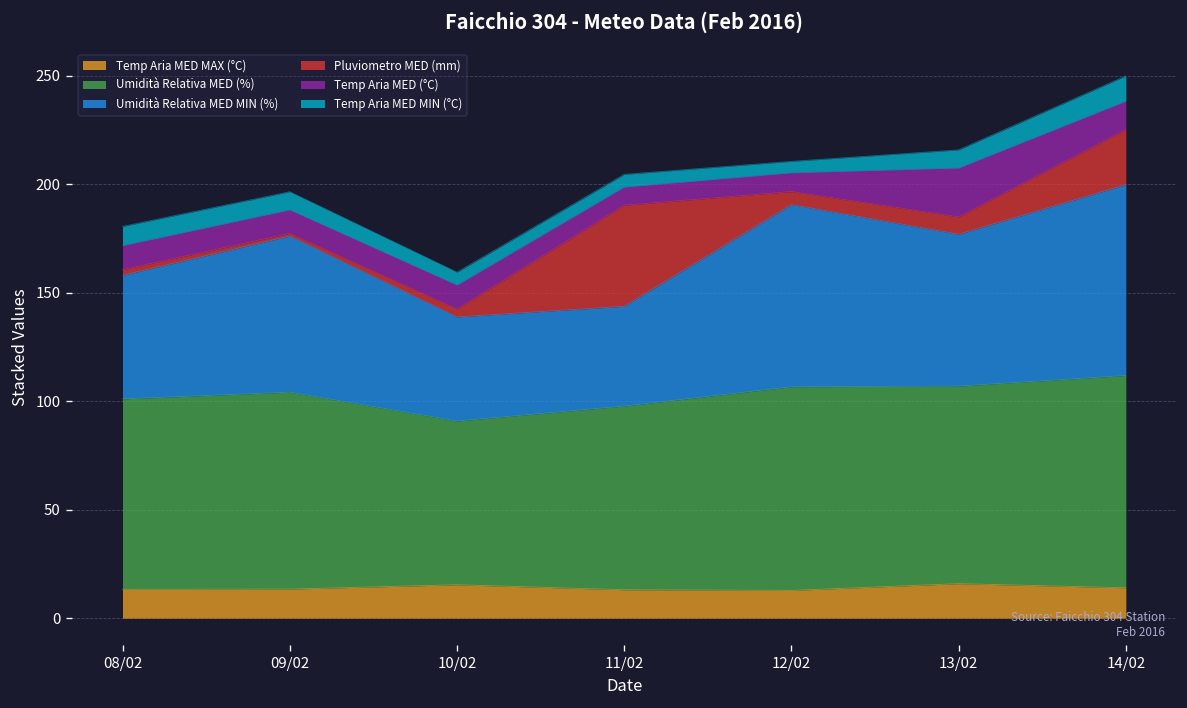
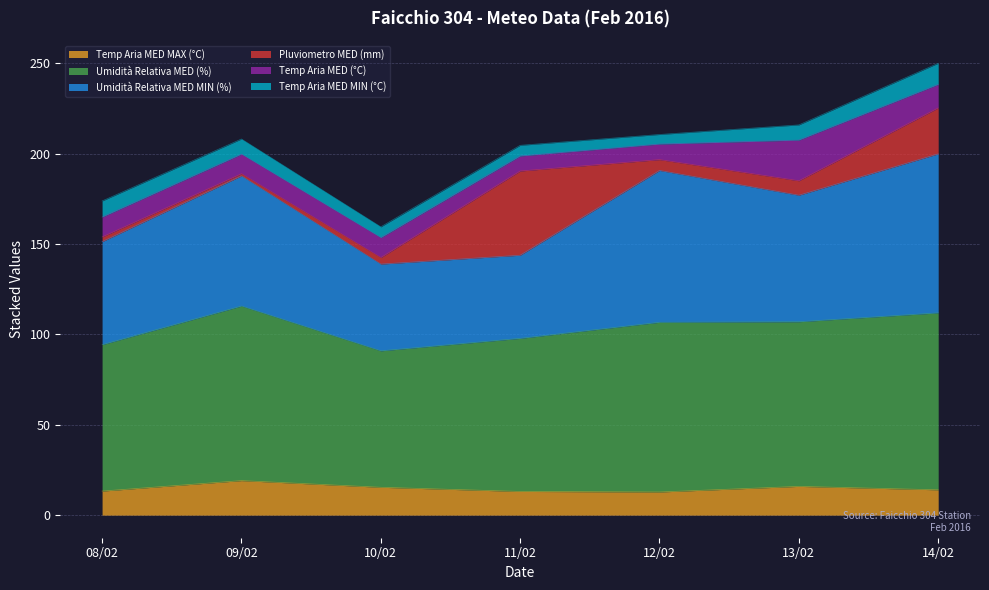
  {
    "Temp Aria MED MAX (°C)": {
      "08/02": 13,
-     "09/02": 13,
+     "09/02": 19,
      "10/02": 15,
      "11/02": 13,
      "12/02": 13,
      "13/02": 16
    },
    "Umidità Relativa MED (%)": {
-     "08/02": 88,
-     "09/02": 91,
+     "08/02": 81,
+     "09/02": 97,
      "10/02": 76,
      "11/02": 85,
      "12/02": 94,
      "13/02": 91,
      "14/02": 98
    },
    "Pluviometro MED (mm)": {
      "08/02": 3,
      "10/02": 4,
      "11/02": 47,
      "12/02": 6,
      "13/02": 8,
      "14/02": 25
    },
    "Temp Aria MED (°C)": {
      "08/02": 11,
      "09/02": 11,
      "10/02": 11,
      "11/02": 8,
      "12/02": 9,
      "13/02": 23,
      "14/02": 13
    }
  }
